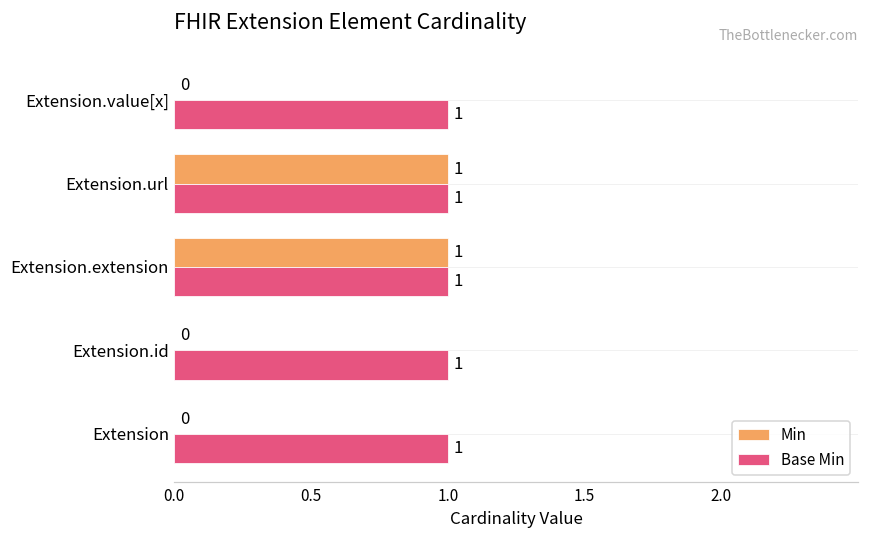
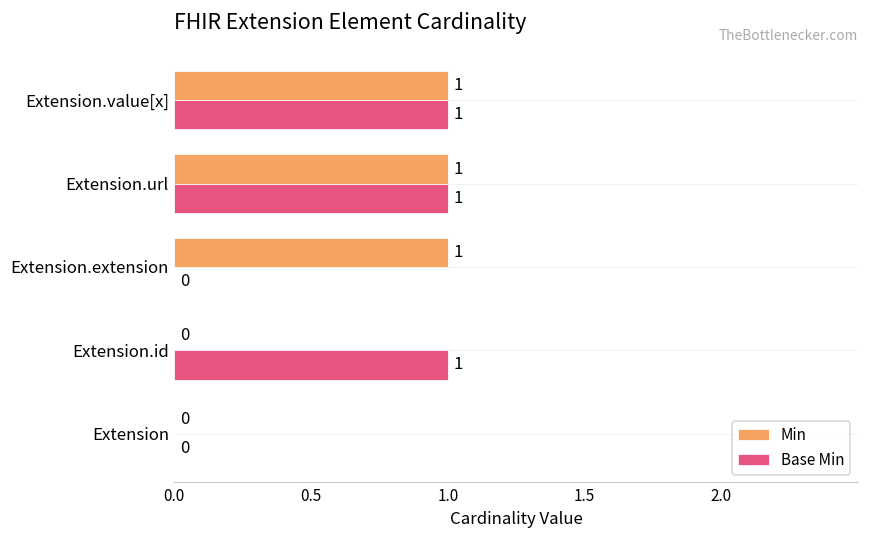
  {
    "Min": {
-     "Extension.value[x]": 0,
+     "Extension.value[x]": 1,
      "Extension.url": 1,
      "Extension.extension": 1,
      "Extension.id": 0,
      "Extension": 0
    },
    "Base Min": {
      "Extension.value[x]": 1,
      "Extension.url": 1,
-     "Extension.extension": 1,
+     "Extension.extension": 0,
      "Extension.id": 1,
-     "Extension": 1
+     "Extension": 0
    }
  }
